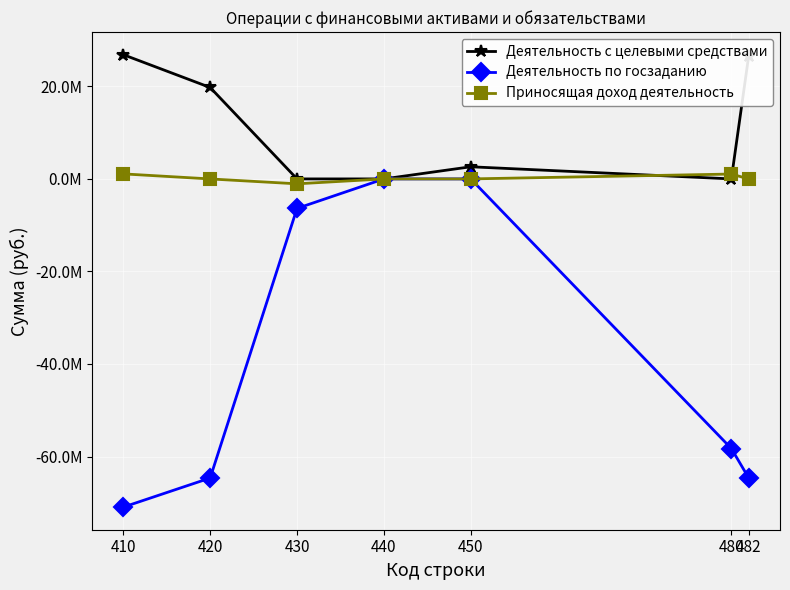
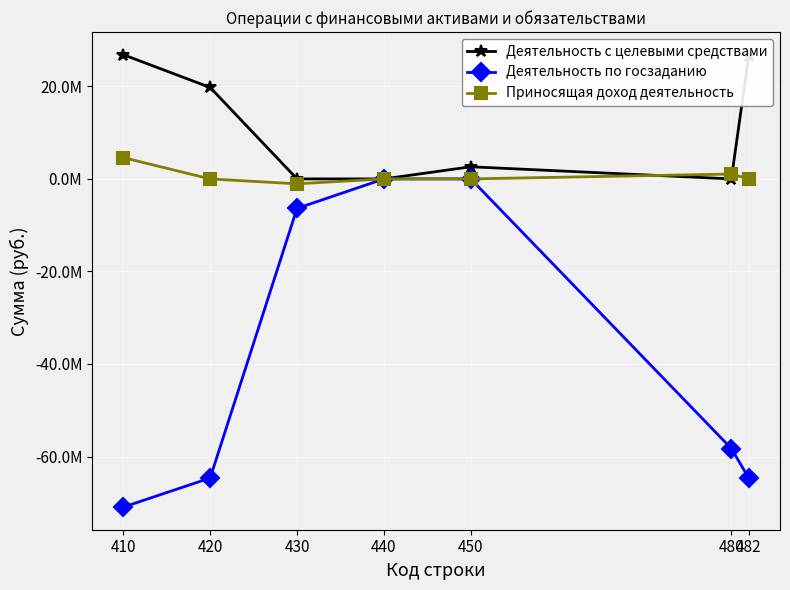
  {
    "Деятельность с целевыми средствами": {
      "410": 27000000,
      "420": 20000000,
      "430": 0,
      "450": 3000000
    },
    "Деятельность по госзаданию": {
      "410": -71000000,
      "420": -65000000,
      "430": -6000000
    },
    "Приносящая доход деятельность": {
-     "410": 1000000,
+     "410": 5000000,
      "420": 0,
      "430": -1000000
    }
  }
